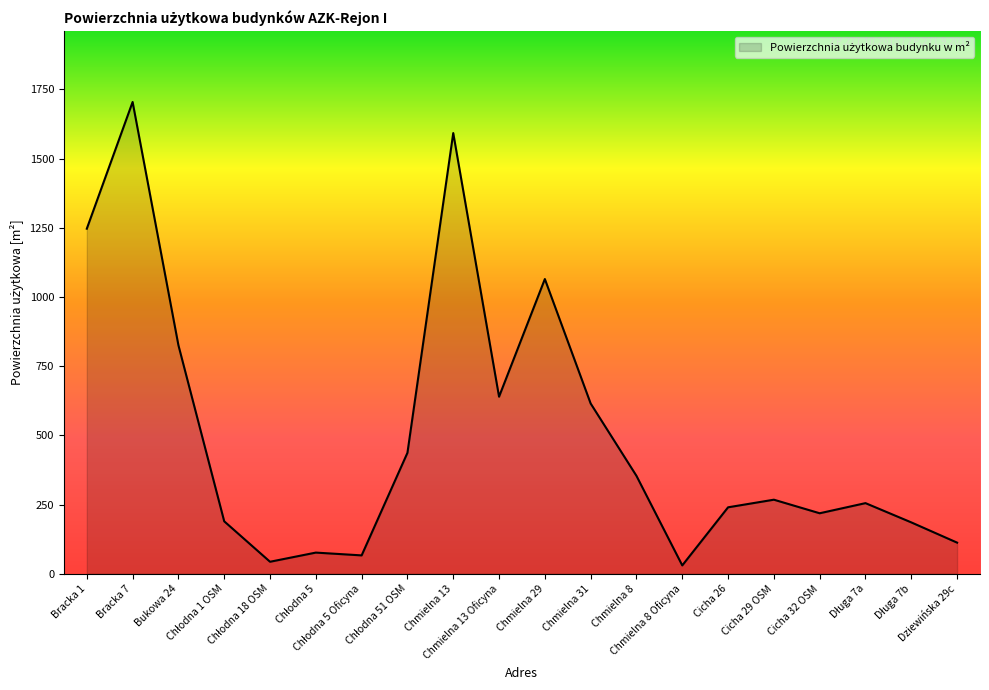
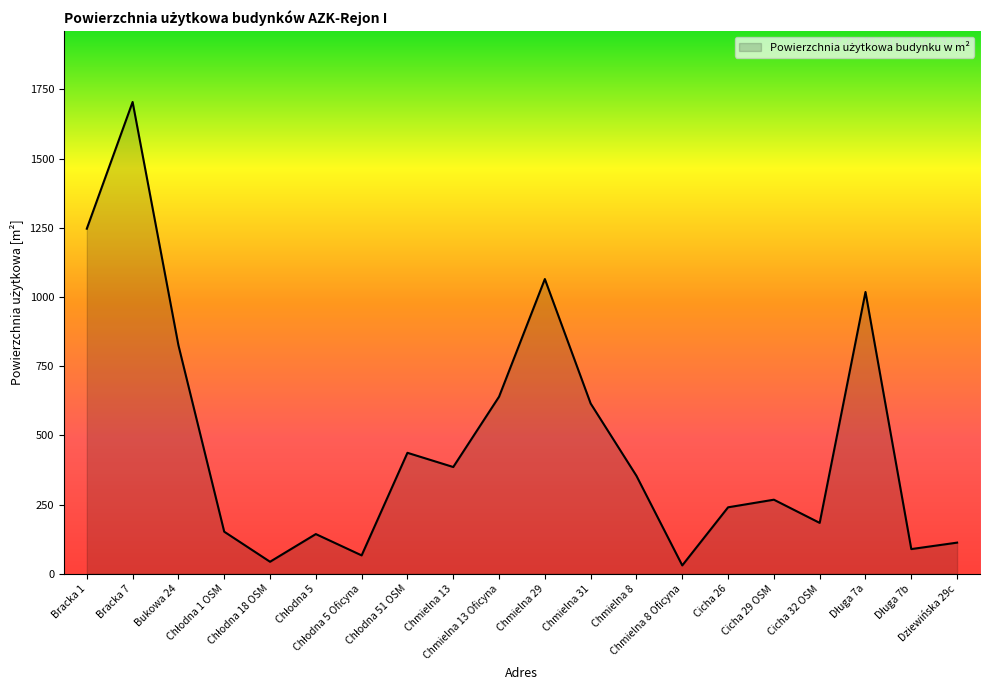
  {
    "Bracka 1": 1250,
    "Bracka 7": 1700,
    "Bukowa 24": 830,
-   "Chłodna 1 OSM": 190,
+   "Chłodna 1 OSM": 150,
    "Chłodna 18 OSM": 40,
-   "Chłodna 5": 80,
+   "Chłodna 5": 140,
    "Chłodna 5 Oficyna": 70,
    "Chłodna 51 OSM": 440,
-   "Chmielna 13": 1590,
+   "Chmielna 13": 390,
    "Chmielna 13 Oficyna": 640,
    "Chmielna 29": 1060,
    "Chmielna 31": 610,
    "Chmielna 8": 350,
    "Chmielna 8 Oficyna": 30,
    "Cicha 26": 240,
    "Cicha 29 OSM": 270,
-   "Cicha 32 OSM": 220,
-   "Długa 7a": 260,
-   "Długa 7b": 190,
+   "Cicha 32 OSM": 180,
+   "Długa 7a": 1020,
+   "Długa 7b": 90,
    "Dziewińska 29c": 110
  }
